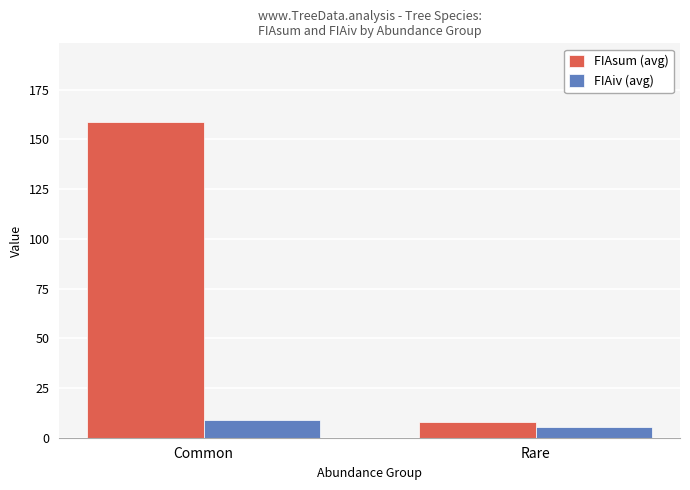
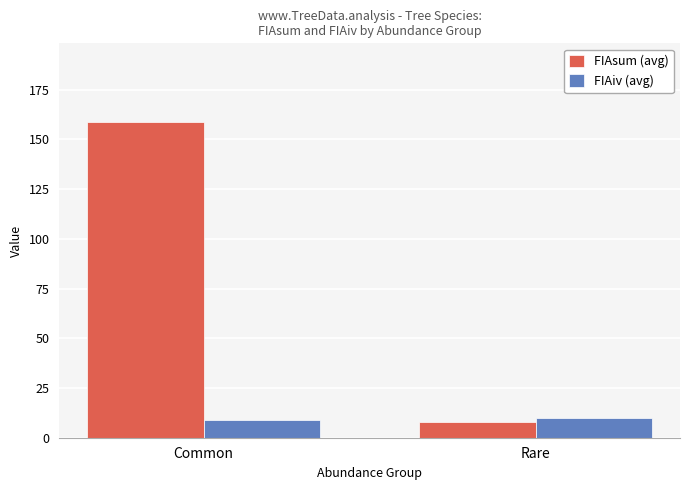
  {
    "FIAsum (avg)": {
      "Common": 159,
      "Rare": 8
    },
    "FIAiv (avg)": {
      "Common": 9,
-     "Rare": 5
+     "Rare": 10
    }
  }
